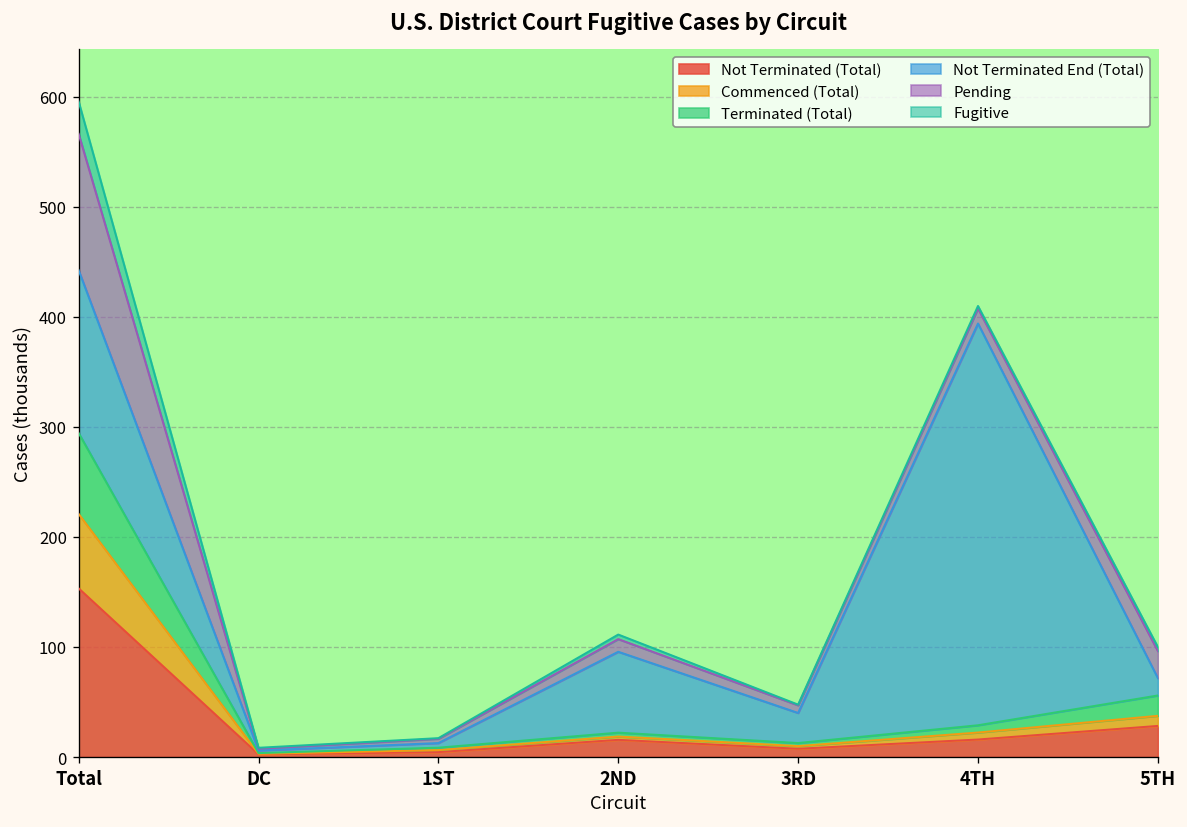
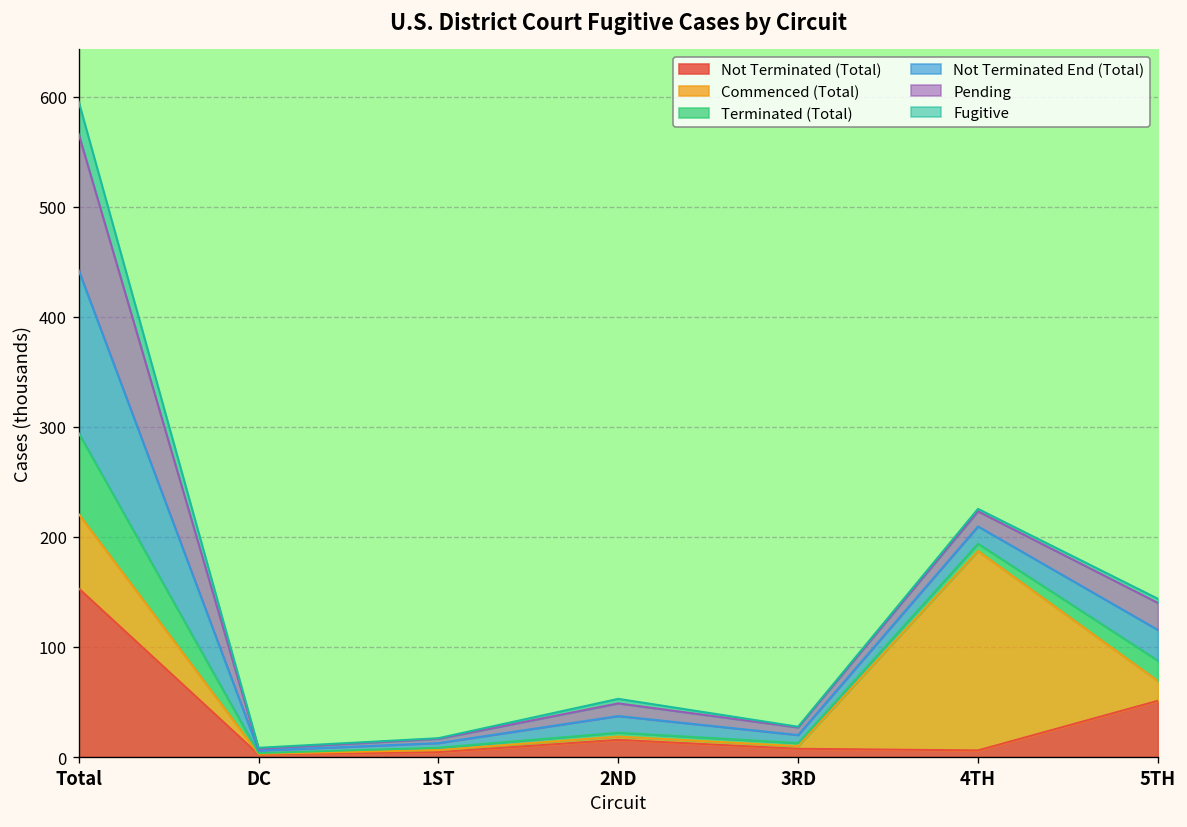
  {
    "Not Terminated (Total)": {
      "Total": 150,
      "2ND": 20,
-     "4TH": 20,
-     "5TH": 30
+     "4TH": 10,
+     "5TH": 50
    },
    "Commenced (Total)": {
      "Total": 70,
      "2ND": 0,
-     "4TH": 10,
-     "5TH": 10
+     "4TH": 180,
+     "5TH": 20
    },
    "Not Terminated End (Total)": {
      "Total": 150,
      "1ST": 0,
-     "2ND": 70,
-     "3RD": 30,
-     "4TH": 360,
-     "5TH": 20
+     "2ND": 20,
+     "3RD": 10,
+     "4TH": 20,
+     "5TH": 30
    },
    "Pending": {
      "Total": 120,
      "2ND": 10,
      "5TH": 20
    }
  }
